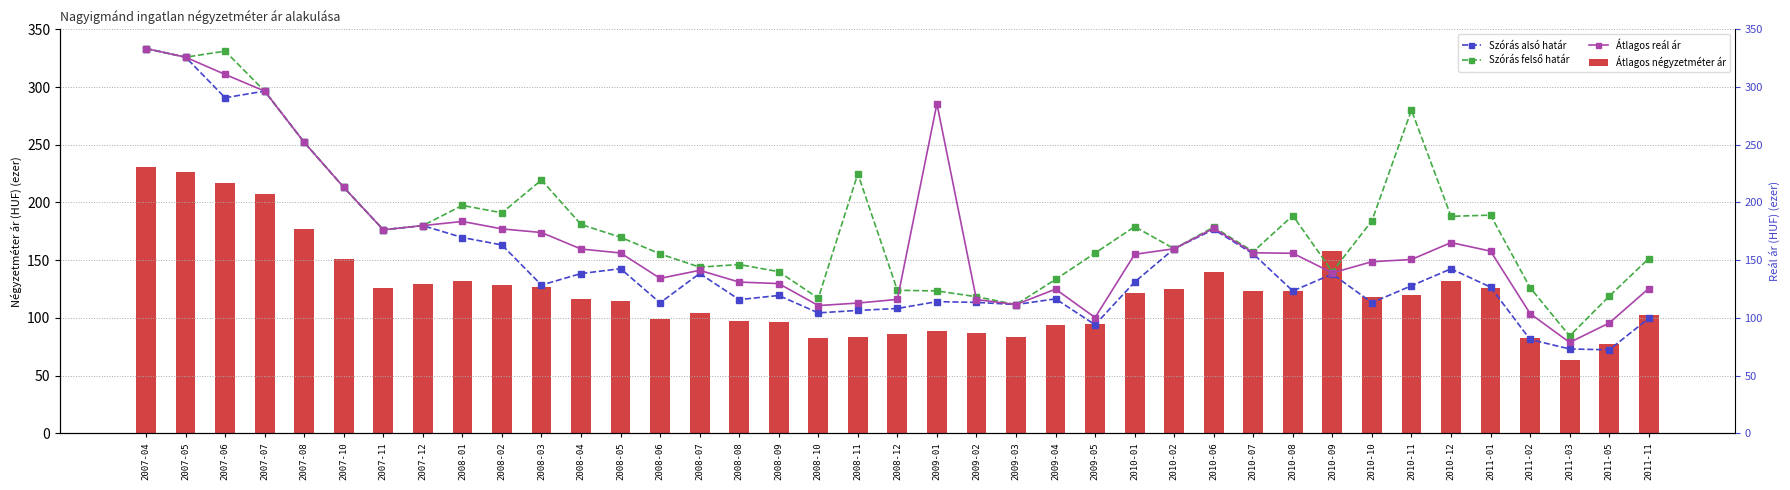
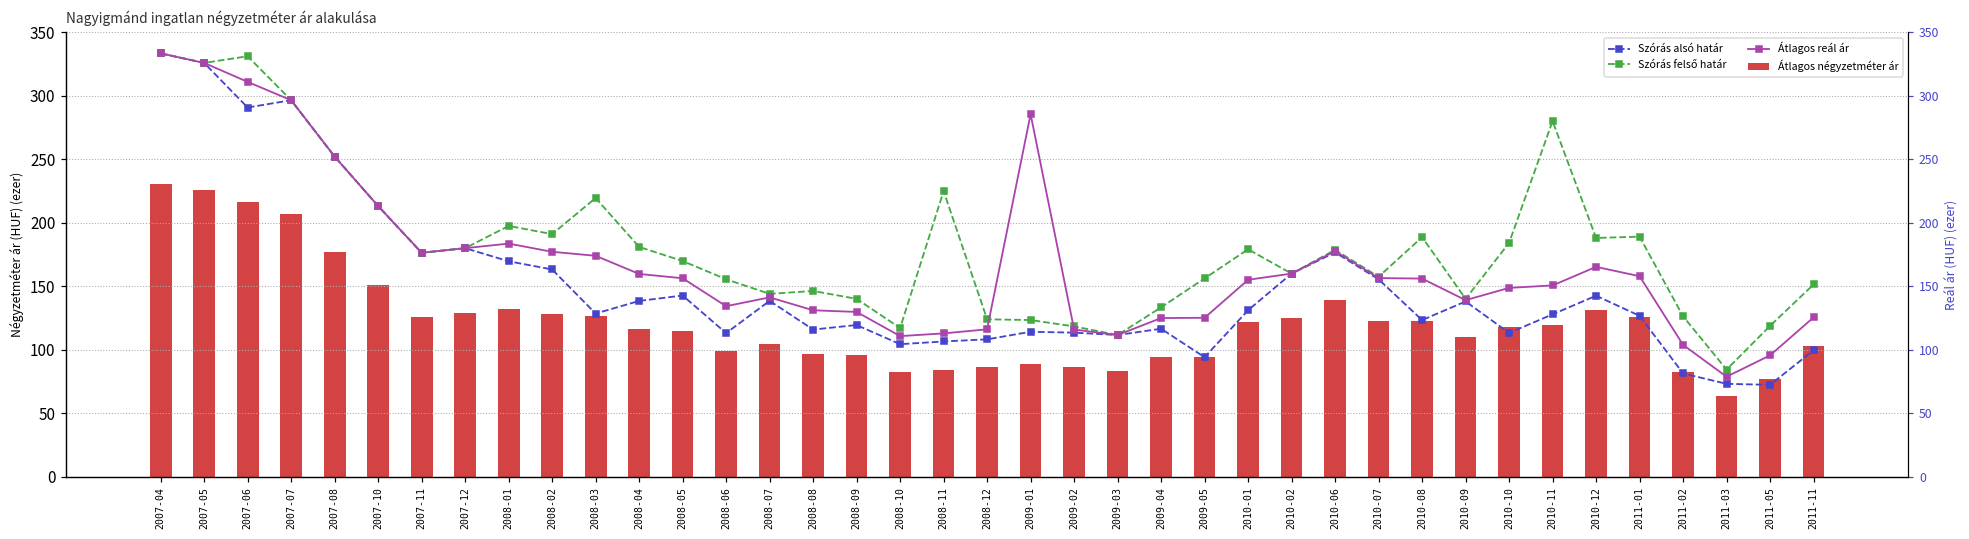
  {
    "Átlagos négyzetméter ár": {
      "2007-04": 231,
      "2007-05": 226,
      "2007-06": 216,
      "2007-07": 207,
      "2007-08": 177,
      "2007-10": 151,
      "2007-11": 126,
      "2007-12": 129,
      "2008-01": 132,
      "2008-02": 128,
      "2008-03": 126,
      "2008-04": 116,
      "2008-05": 115,
      "2008-06": 99,
      "2008-07": 104,
      "2008-08": 97,
      "2008-09": 96,
      "2008-10": 82,
      "2008-11": 84,
      "2008-12": 86,
      "2009-01": 89,
      "2009-02": 87,
      "2009-03": 84,
      "2009-04": 94,
      "2009-05": 95,
      "2010-01": 122,
      "2010-02": 125,
      "2010-06": 140,
      "2010-07": 123,
      "2010-08": 123,
-     "2010-09": 158,
+     "2010-09": 110,
      "2010-10": 118,
      "2010-11": 120,
      "2010-12": 132,
      "2011-01": 126,
      "2011-02": 83,
      "2011-03": 63,
      "2011-05": 77,
      "2011-11": 103
    },
    "Szórás alsó határ": {
      "2007-06": 291,
      "2008-01": 170,
      "2008-02": 163,
      "2008-03": 128,
      "2008-04": 138,
      "2008-05": 143,
      "2008-06": 113,
      "2008-07": 138,
      "2008-08": 116,
      "2008-09": 119,
      "2008-10": 104,
      "2008-11": 106,
      "2008-12": 108,
      "2009-01": 114,
      "2009-02": 113,
      "2009-04": 117,
      "2009-05": 94,
      "2010-01": 131,
      "2010-08": 123,
      "2010-10": 113,
      "2010-11": 128,
      "2010-12": 143,
      "2011-01": 127,
      "2011-02": 81,
      "2011-03": 73,
      "2011-05": 72,
      "2011-11": 100
    },
    "Szórás felső határ": {
      "2007-06": 331,
      "2008-01": 197,
      "2008-02": 191,
      "2008-03": 219,
      "2008-04": 181,
      "2008-05": 170,
      "2008-06": 155,
      "2008-07": 144,
      "2008-08": 146,
      "2008-09": 140,
      "2008-10": 117,
      "2008-11": 225,
      "2008-12": 124,
      "2009-01": 123,
      "2009-02": 118,
      "2009-04": 133,
      "2009-05": 156,
      "2010-01": 179,
      "2010-08": 189,
      "2010-10": 184,
      "2010-11": 280,
      "2010-12": 188,
      "2011-01": 189,
      "2011-02": 126,
      "2011-03": 84,
      "2011-05": 119,
      "2011-11": 151
    },
    "Átlagos reál ár": {
      "2007-06": 311,
      "2008-01": 184,
      "2008-02": 177,
      "2008-03": 174,
      "2008-04": 160,
      "2008-05": 156,
      "2008-06": 134,
      "2008-07": 141,
      "2008-08": 131,
      "2008-09": 130,
      "2008-10": 111,
      "2008-11": 113,
      "2008-12": 116,
      "2009-01": 286,
      "2009-02": 116,
      "2009-04": 125,
-     "2009-05": 100,
+     "2009-05": 125,
      "2010-01": 155,
      "2010-08": 156,
      "2010-10": 149,
      "2010-11": 151,
      "2010-12": 165,
      "2011-01": 158,
      "2011-02": 104,
      "2011-03": 79,
      "2011-05": 96,
      "2011-11": 125
    }
  }
